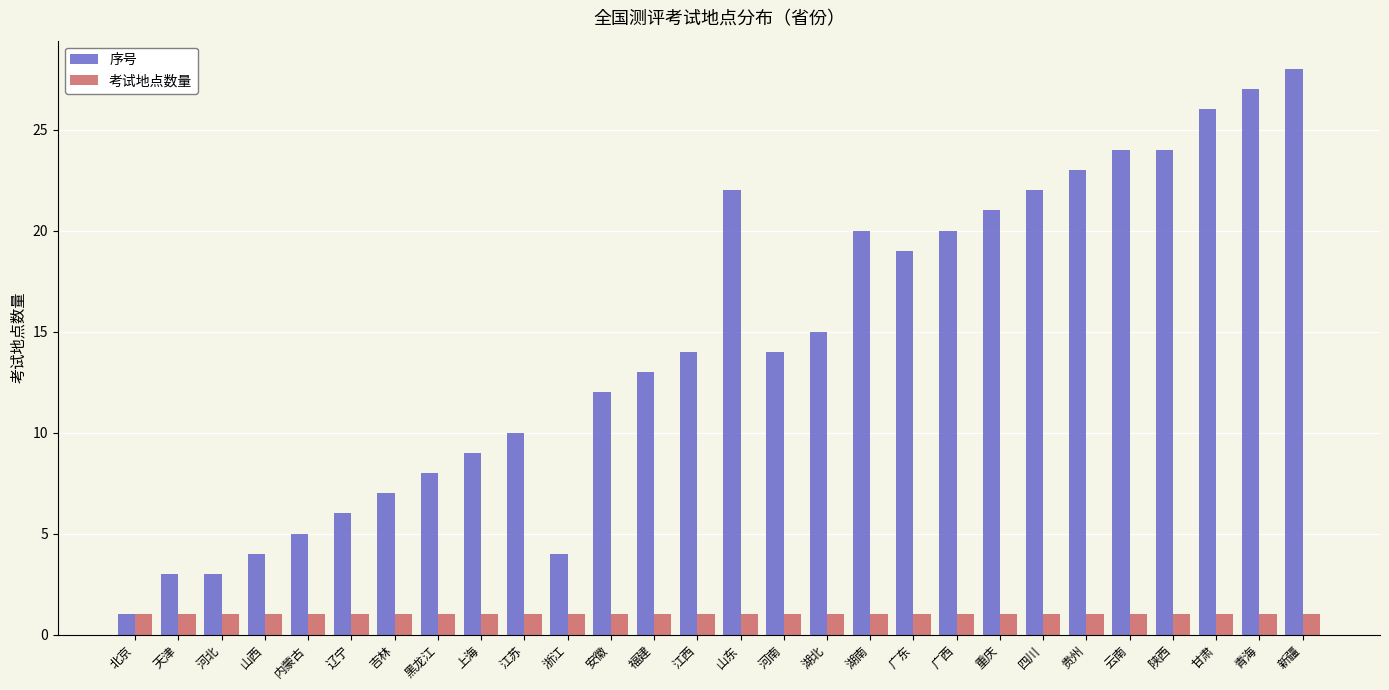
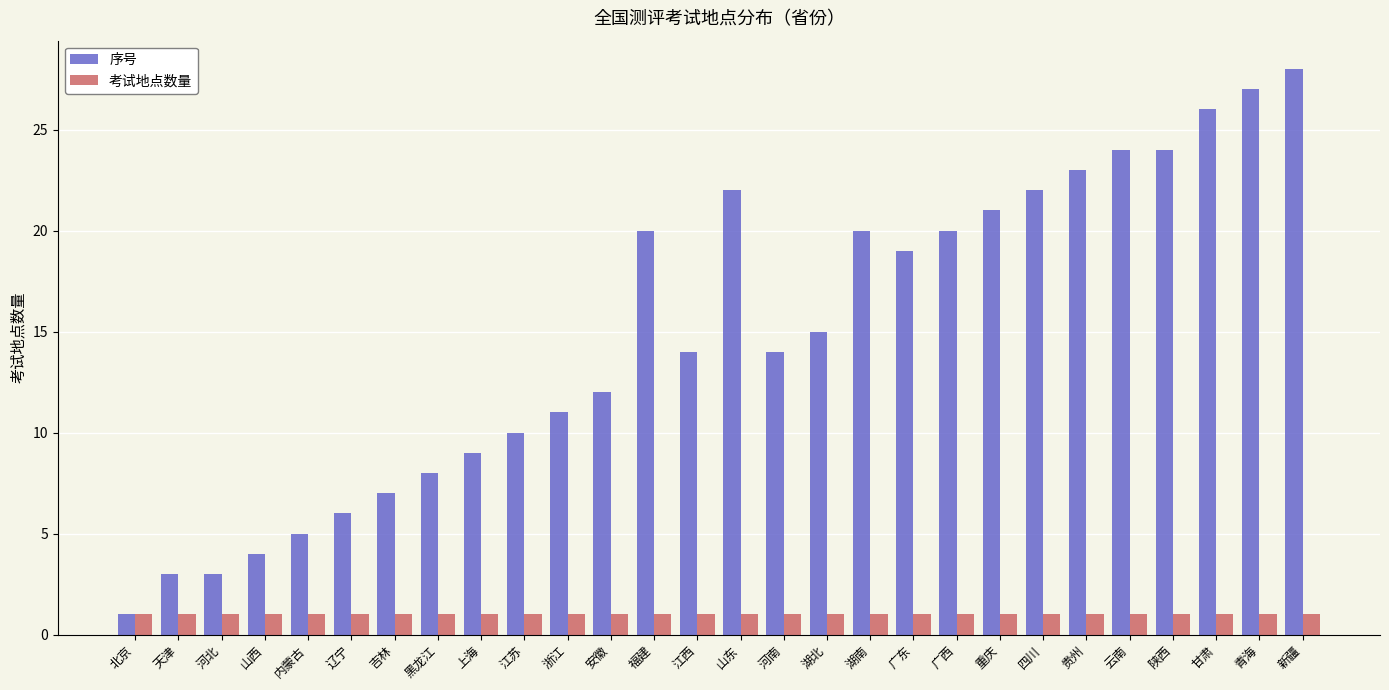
  {
    "序号": {
      "北京": 1,
      "天津": 3,
      "河北": 3,
      "山西": 4,
      "内蒙古": 5,
      "辽宁": 6,
      "吉林": 7,
      "黑龙江": 8,
      "上海": 9,
      "江苏": 10,
-     "浙江": 4,
+     "浙江": 11,
      "安徽": 12,
-     "福建": 13,
+     "福建": 20,
      "江西": 14,
      "山东": 22,
      "河南": 14,
      "湖北": 15,
      "湖南": 20,
      "广东": 19,
      "广西": 20,
      "重庆": 21,
      "四川": 22,
      "贵州": 23,
      "云南": 24,
      "陕西": 24,
      "甘肃": 26,
      "青海": 27,
      "新疆": 28
    },
    "考试地点数量": {
      "北京": 1,
      "天津": 1,
      "河北": 1,
      "山西": 1,
      "内蒙古": 1,
      "辽宁": 1,
      "吉林": 1,
      "黑龙江": 1,
      "上海": 1,
      "江苏": 1,
      "浙江": 1,
      "安徽": 1,
      "福建": 1,
      "江西": 1,
      "山东": 1,
      "河南": 1,
      "湖北": 1,
      "湖南": 1,
      "广东": 1,
      "广西": 1,
      "重庆": 1,
      "四川": 1,
      "贵州": 1,
      "云南": 1,
      "陕西": 1,
      "甘肃": 1,
      "青海": 1,
      "新疆": 1
    }
  }
